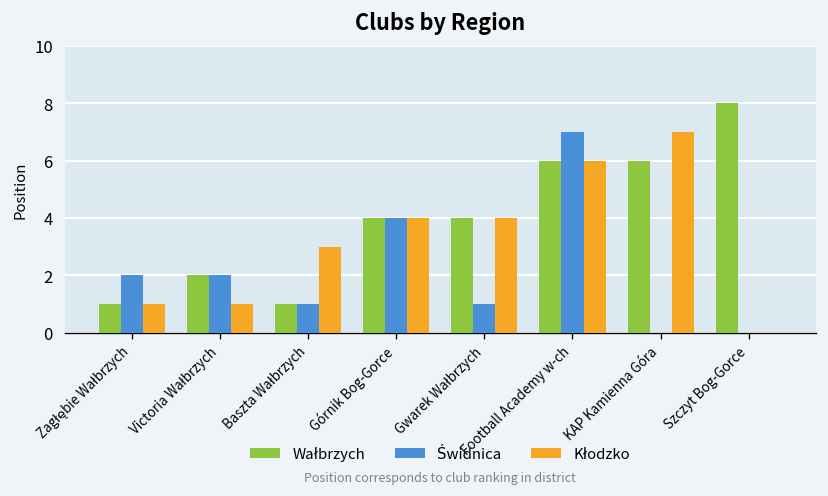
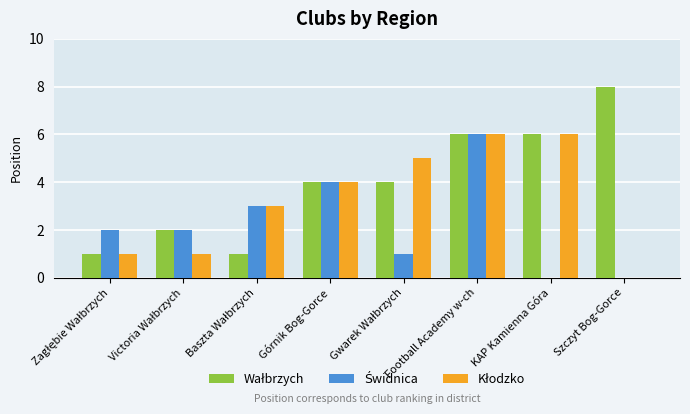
  {
    "Wałbrzych": {
      "Zagłębie Wałbrzych": 1,
      "Victoria Wałbrzych": 2,
      "Baszta Wałbrzych": 1,
      "Górnik Bog-Gorce": 4,
      "Gwarek Wałbrzych": 4,
      "Football Academy w-ch": 6,
      "KAP Kamienna Góra": 6,
      "Szczyt Bog-Gorce": 8
    },
    "Świdnica": {
      "Zagłębie Wałbrzych": 2,
      "Victoria Wałbrzych": 2,
-     "Baszta Wałbrzych": 1,
+     "Baszta Wałbrzych": 3,
      "Górnik Bog-Gorce": 4,
      "Gwarek Wałbrzych": 1,
-     "Football Academy w-ch": 7,
+     "Football Academy w-ch": 6,
      "KAP Kamienna Góra": 0,
      "Szczyt Bog-Gorce": 0
    },
    "Kłodzko": {
      "Zagłębie Wałbrzych": 1,
      "Victoria Wałbrzych": 1,
      "Baszta Wałbrzych": 3,
      "Górnik Bog-Gorce": 4,
-     "Gwarek Wałbrzych": 4,
+     "Gwarek Wałbrzych": 5,
      "Football Academy w-ch": 6,
-     "KAP Kamienna Góra": 7,
+     "KAP Kamienna Góra": 6,
      "Szczyt Bog-Gorce": 0
    }
  }
